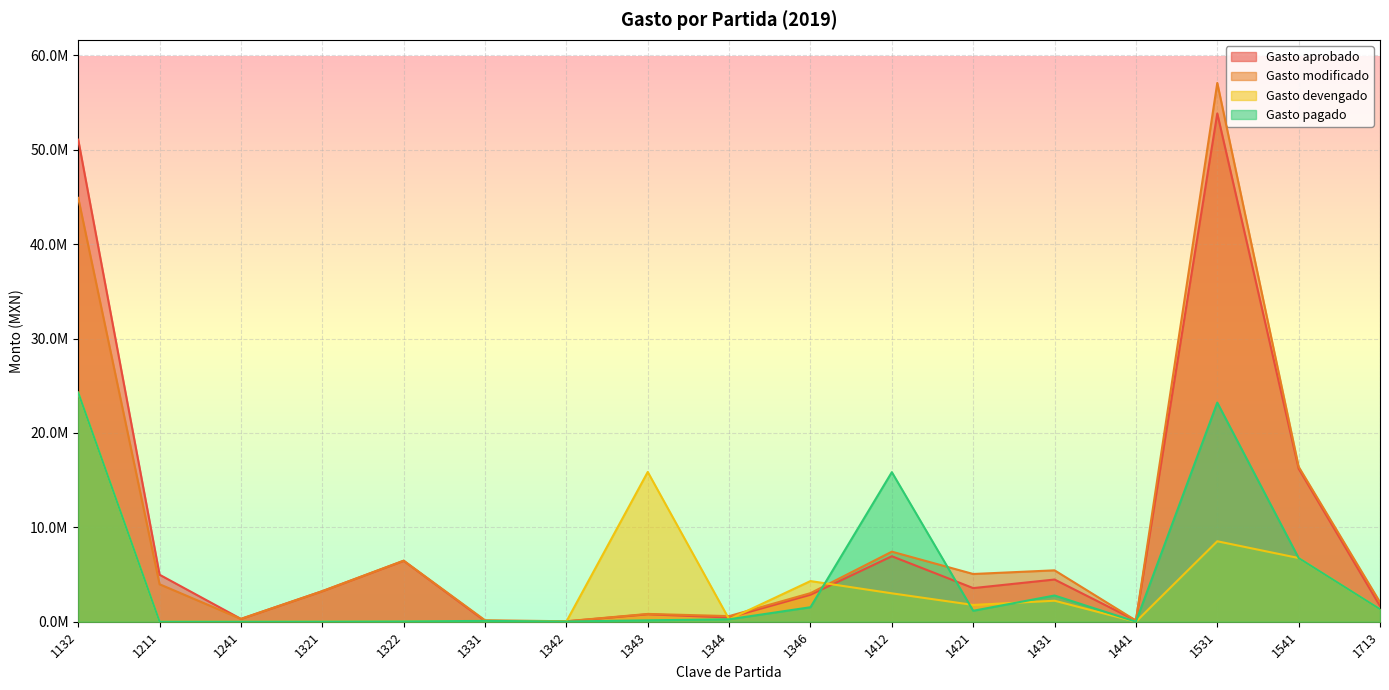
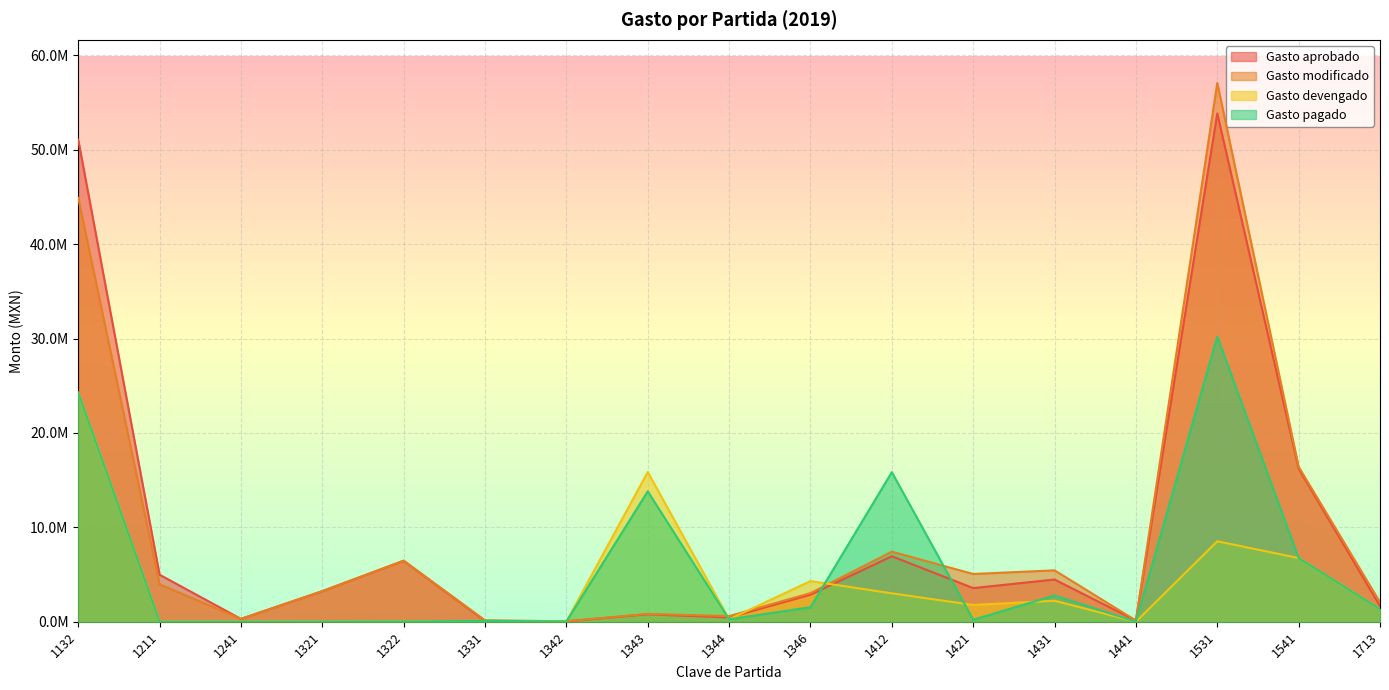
  {
    "Gasto devengado": {
      "1343": 16000000,
      "1346": 4000000,
      "1412": 3000000,
      "1421": 2000000,
      "1431": 2000000,
      "1531": 9000000
    },
    "Gasto pagado": {
-     "1343": 0,
+     "1343": 14000000,
      "1346": 2000000,
      "1412": 16000000,
-     "1421": 1000000,
+     "1421": 0,
      "1431": 3000000,
-     "1531": 23000000
+     "1531": 30000000
    }
  }
